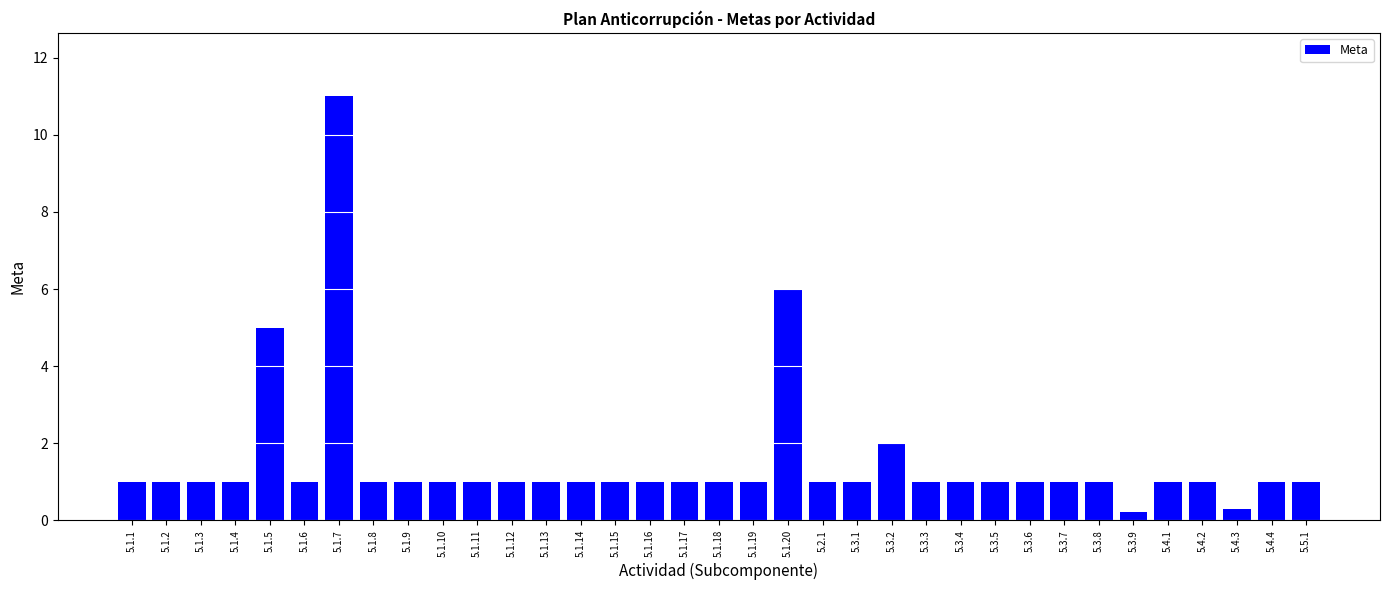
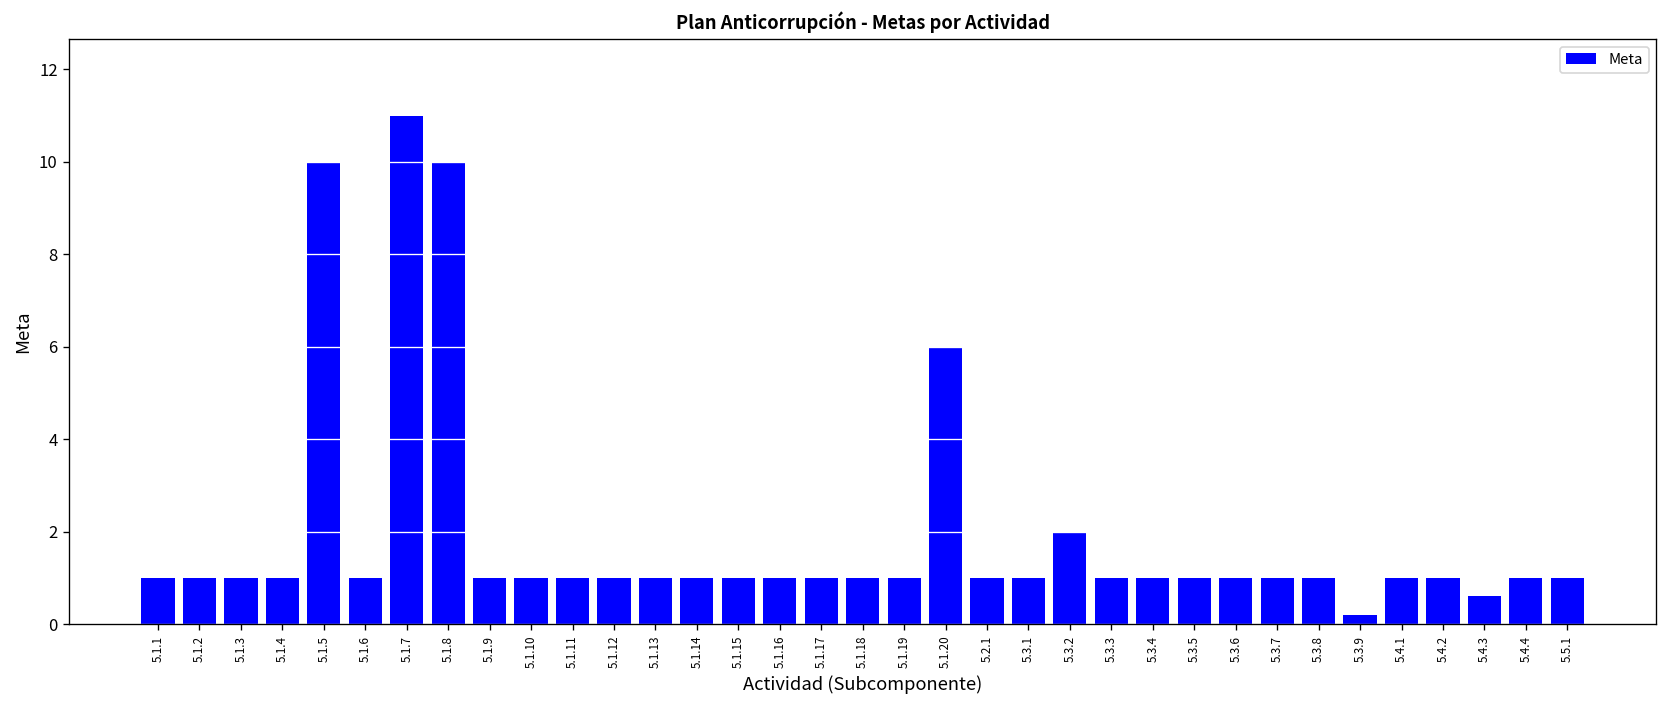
  {
    "5.1.1": 1.0,
    "5.1.2": 1.0,
    "5.1.3": 1.0,
    "5.1.4": 1.0,
-   "5.1.5": 5,
+   "5.1.5": 10,
    "5.1.6": 1.0,
    "5.1.7": 11.0,
-   "5.1.8": 1,
+   "5.1.8": 10,
    "5.1.9": 1.0,
    "5.1.10": 1.0,
    "5.1.11": 1.0,
    "5.1.12": 1.0,
    "5.1.13": 1.0,
    "5.1.14": 1.0,
    "5.1.15": 1.0,
    "5.1.16": 1.0,
    "5.1.17": 1.0,
    "5.1.18": 1.0,
    "5.1.19": 1.0,
    "5.1.20": 6.0,
    "5.2.1": 1.0,
    "5.3.1": 1.0,
    "5.3.2": 2.0,
    "5.3.3": 1.0,
    "5.3.4": 1.0,
    "5.3.5": 1.0,
    "5.3.6": 1.0,
    "5.3.7": 1.0,
    "5.3.8": 1.0,
    "5.3.9": 0.2,
    "5.4.1": 1.0,
    "5.4.2": 1.0,
-   "5.4.3": 0.3,
+   "5.4.3": 0.6,
    "5.4.4": 1.0,
    "5.5.1": 1.0
  }
